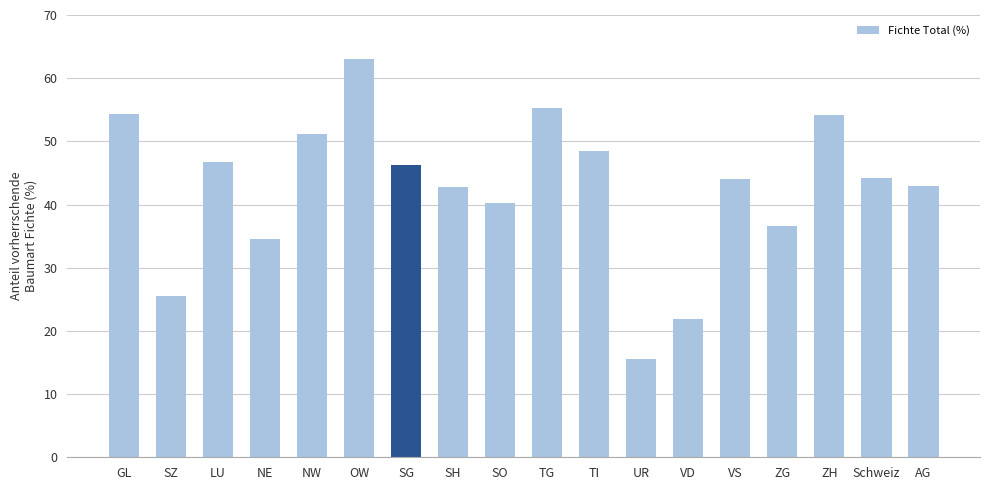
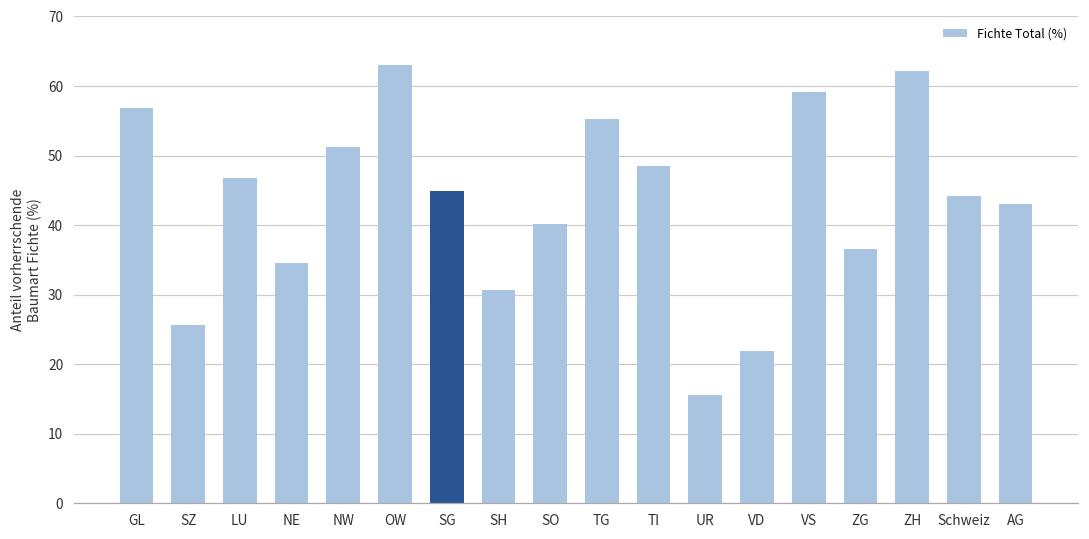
  {
-   "GL": 54,
+   "GL": 57,
    "SZ": 26,
    "LU": 47,
    "NE": 35,
    "NW": 51,
    "OW": 63,
-   "SG": 46,
-   "SH": 43,
+   "SG": 45,
+   "SH": 31,
    "SO": 40,
    "TG": 55,
    "TI": 49,
    "UR": 16,
    "VD": 22,
-   "VS": 44,
+   "VS": 59,
    "ZG": 37,
-   "ZH": 54,
+   "ZH": 62,
    "Schweiz": 44,
    "AG": 43
  }
